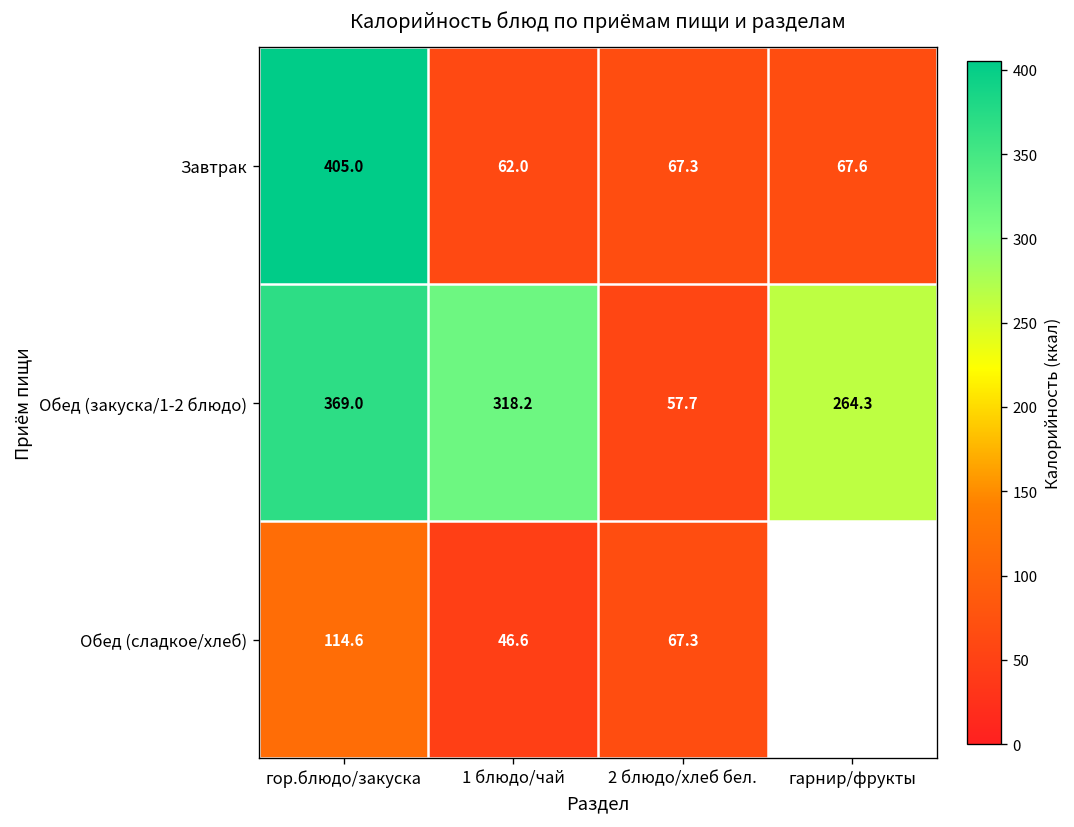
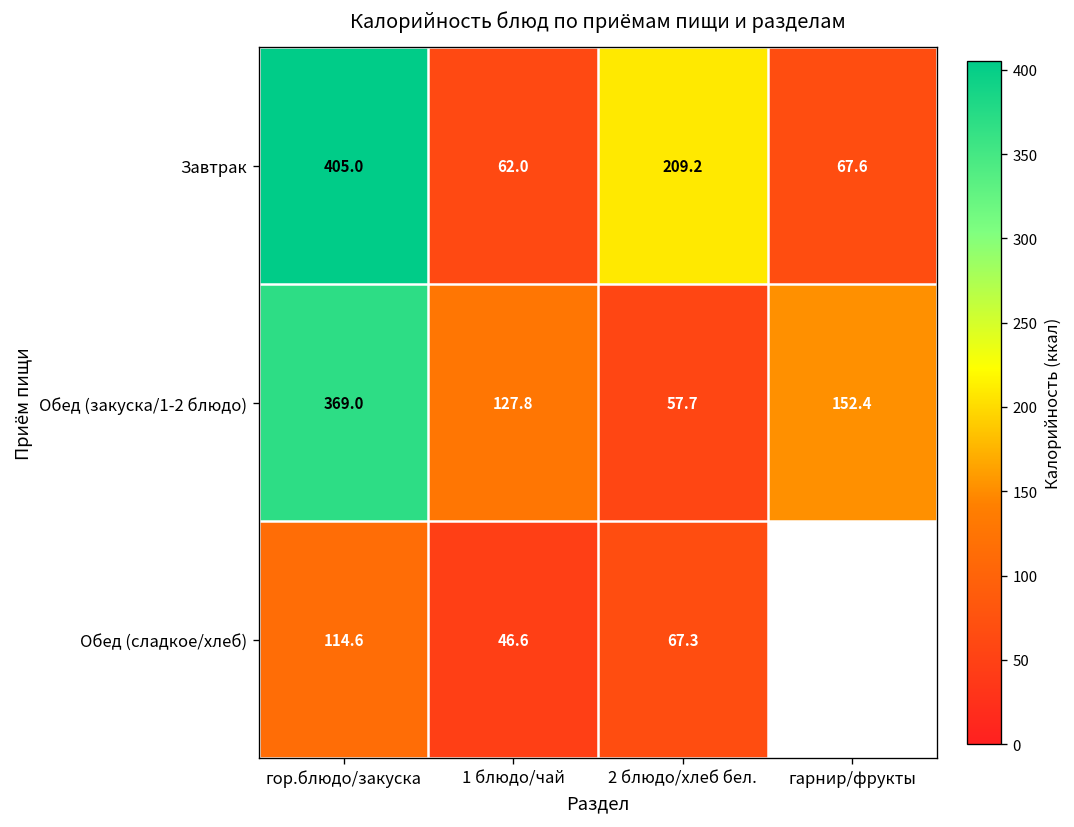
  {
    "Завтрак": {
      "гор.блюдо/закуска": 405.0,
      "1 блюдо/чай": 62.0,
-     "2 блюдо/хлеб бел.": 67.3,
+     "2 блюдо/хлеб бел.": 209.2,
      "гарнир/фрукты": 67.6
    },
    "Обед (закуска/1-2 блюдо)": {
      "гор.блюдо/закуска": 369.0,
-     "1 блюдо/чай": 318.2,
+     "1 блюдо/чай": 127.8,
      "2 блюдо/хлеб бел.": 57.7,
-     "гарнир/фрукты": 264.3
+     "гарнир/фрукты": 152.4
    },
    "Обед (сладкое/хлеб)": {
      "гор.блюдо/закуска": 114.6,
      "1 блюдо/чай": 46.6,
      "2 блюдо/хлеб бел.": 67.3
    }
  }
